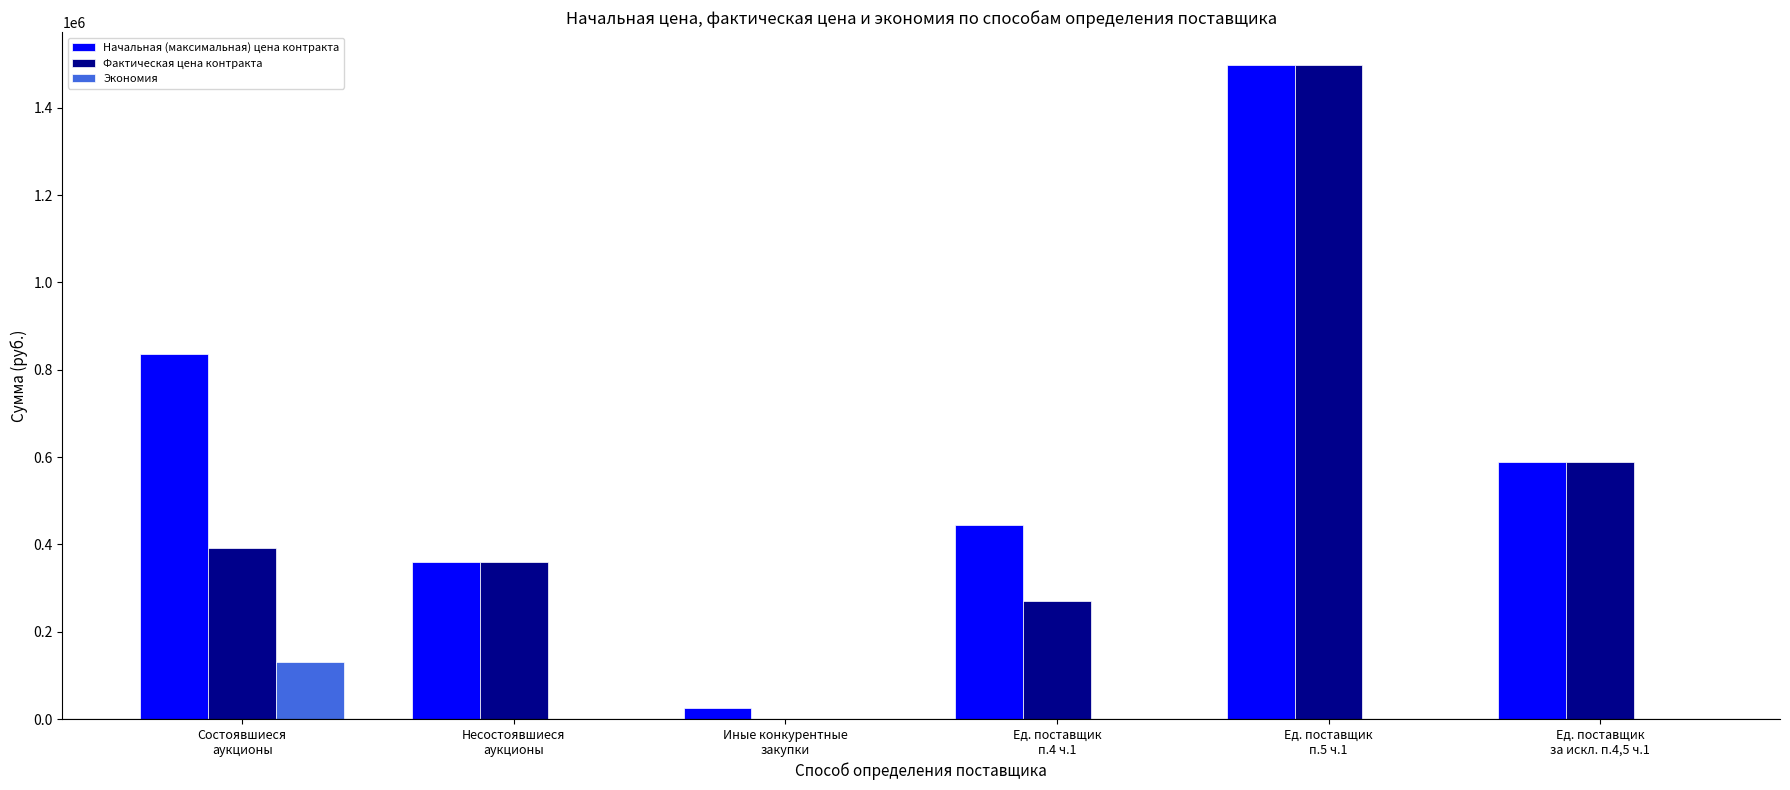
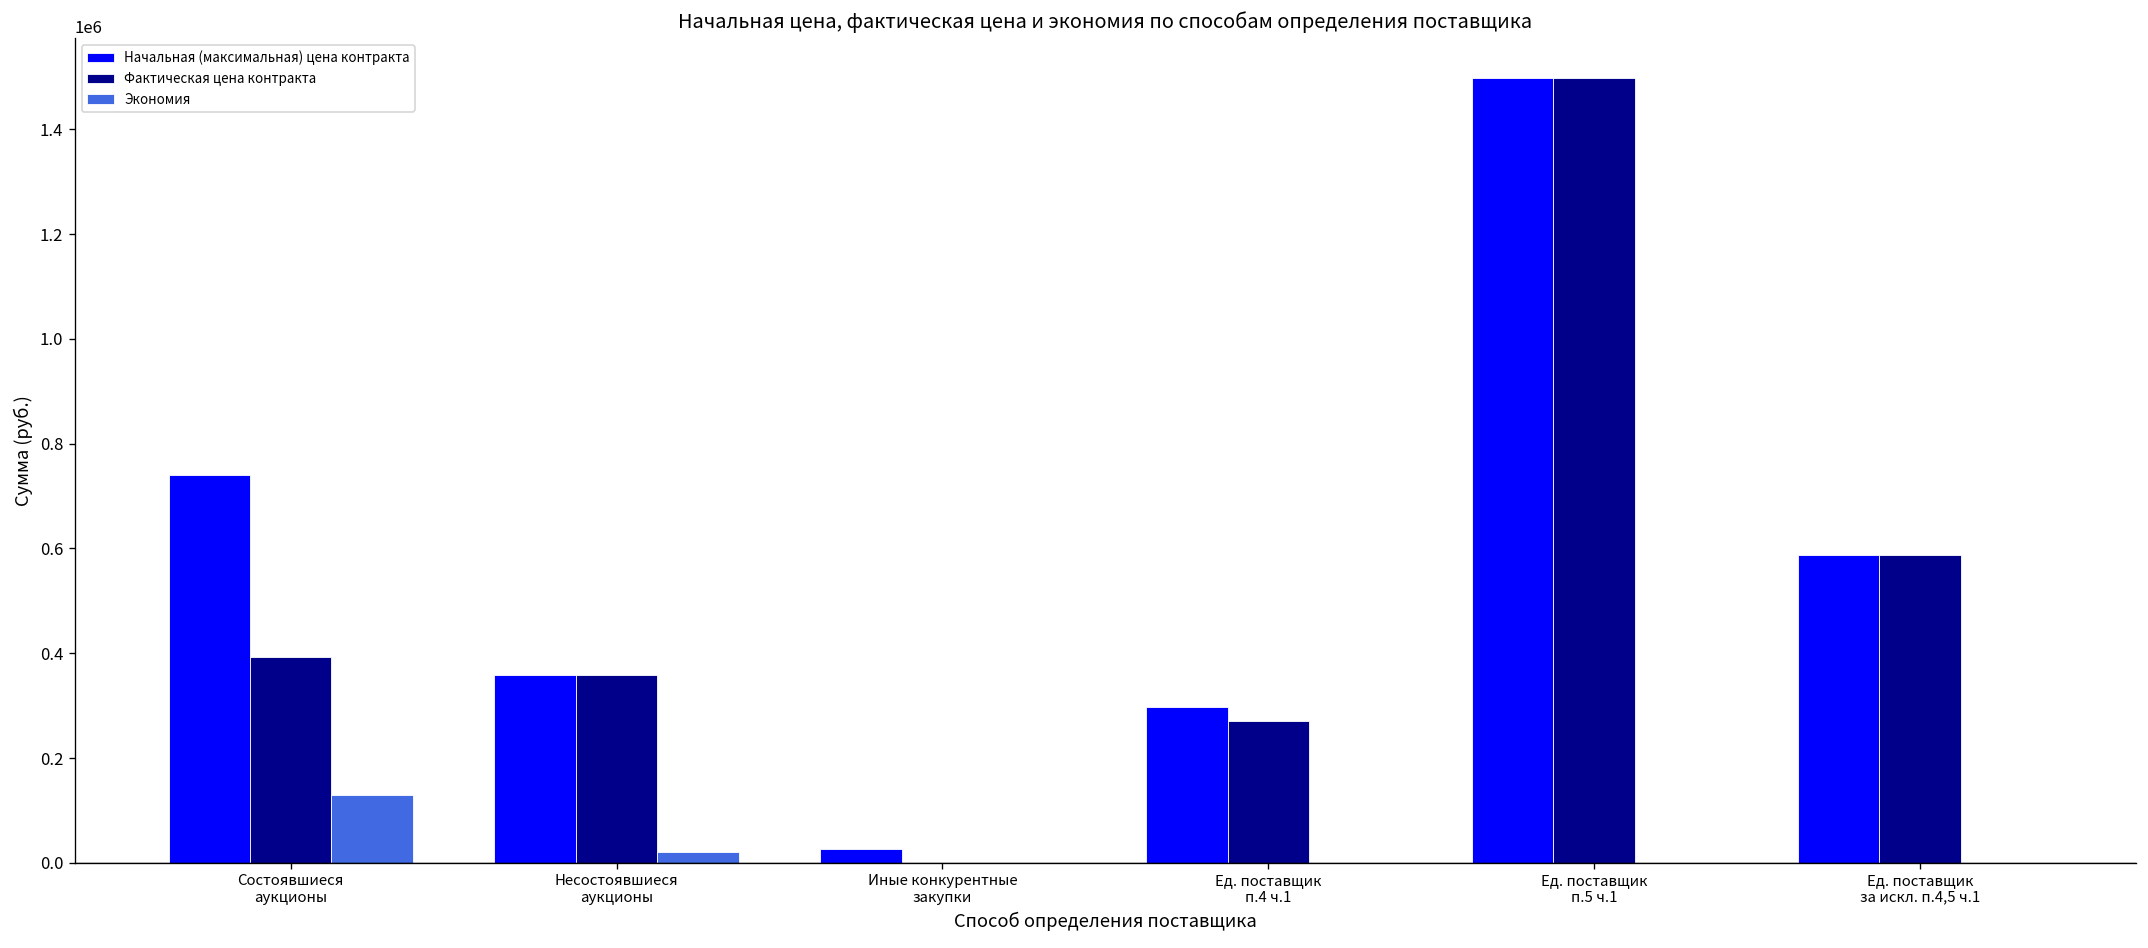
  {
    "Начальная (максимальная) цена контракта": {
-     "Состоявшиеся аукционы": 840000,
+     "Состоявшиеся аукционы": 740000,
      "Несостоявшиеся аукционы": 360000,
      "Иные конкурентные закупки": 30000,
-     "Ед. поставщик п.4 ч.1": 440000,
+     "Ед. поставщик п.4 ч.1": 300000,
      "Ед. поставщик п.5 ч.1": 1500000,
      "Ед. поставщик за искл. п.4,5 ч.1": 590000
    },
    "Фактическая цена контракта": {
      "Состоявшиеся аукционы": 390000,
      "Несостоявшиеся аукционы": 360000,
      "Иные конкурентные закупки": 0,
      "Ед. поставщик п.4 ч.1": 270000,
      "Ед. поставщик п.5 ч.1": 1500000,
      "Ед. поставщик за искл. п.4,5 ч.1": 590000
    },
    "Экономия": {
      "Состоявшиеся аукционы": 130000,
-     "Несостоявшиеся аукционы": 0,
+     "Несостоявшиеся аукционы": 20000,
      "Иные конкурентные закупки": 0,
      "Ед. поставщик п.4 ч.1": 0,
      "Ед. поставщик п.5 ч.1": 0,
      "Ед. поставщик за искл. п.4,5 ч.1": 0
    }
  }
